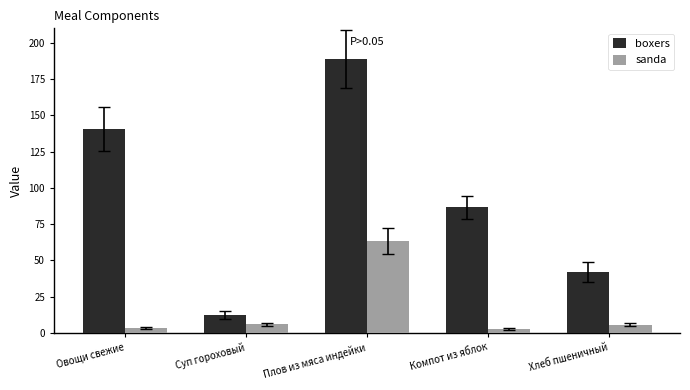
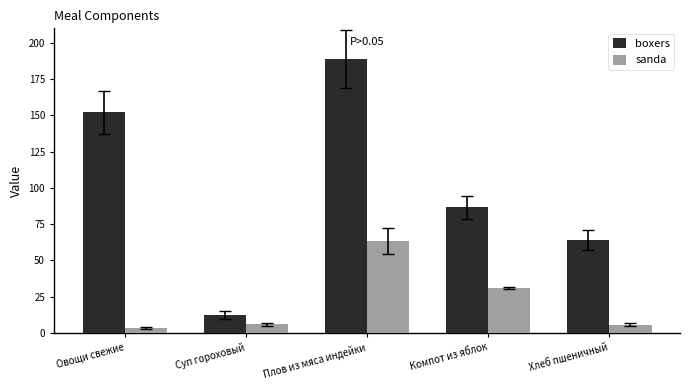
  {
    "boxers": {
-     "Овощи свежие": 141,
+     "Овощи свежие": 152,
      "Суп гороховый": 12,
      "Плов из мяса индейки": 189,
      "Компот из яблок": 87,
-     "Хлеб пшеничный": 42
+     "Хлеб пшеничный": 64
    },
    "sanda": {
      "Овощи свежие": 3,
      "Суп гороховый": 6,
      "Плов из мяса индейки": 63,
-     "Компот из яблок": 3,
+     "Компот из яблок": 31,
      "Хлеб пшеничный": 6
    }
  }
